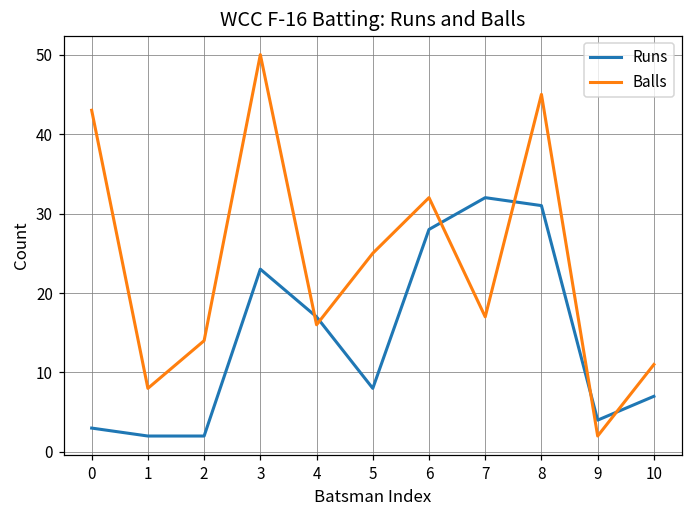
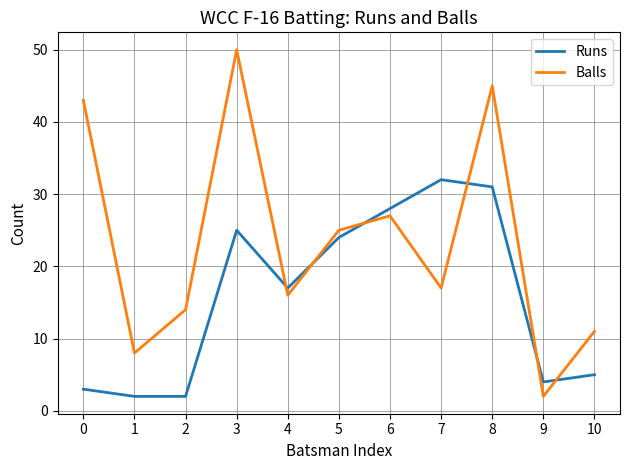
  {
    "Runs": {
      "0": 3,
      "1": 2,
      "2": 2,
-     "3": 23,
+     "3": 25,
      "4": 17,
-     "5": 8,
+     "5": 24,
      "6": 28,
      "7": 32,
      "8": 31,
      "9": 4,
-     "10": 7
+     "10": 5
    },
    "Balls": {
      "0": 43,
      "1": 8,
      "2": 14,
      "3": 50,
      "4": 16,
      "5": 25,
-     "6": 32,
+     "6": 27,
      "7": 17,
      "8": 45,
      "9": 2,
      "10": 11
    }
  }
